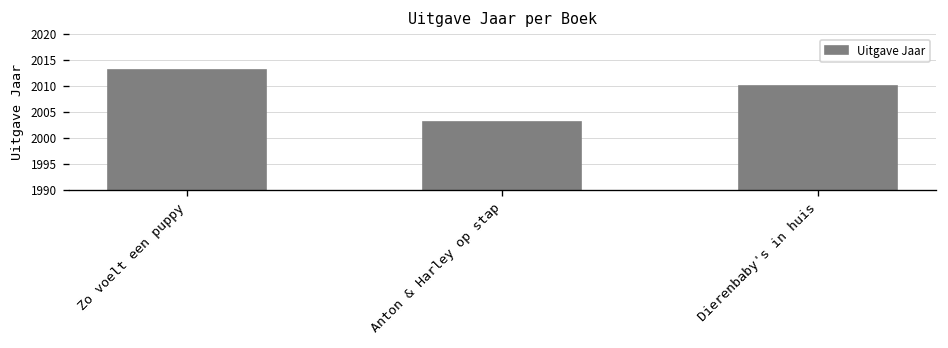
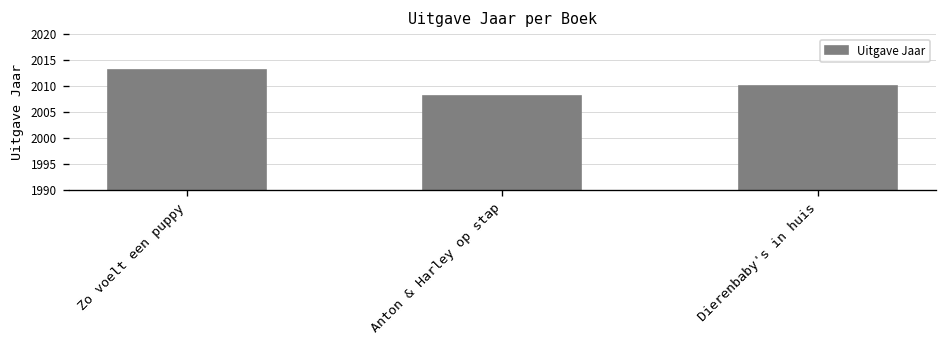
  {
    "Zo voelt een puppy": 2013,
-   "Anton & Harley op stap": 2003,
+   "Anton & Harley op stap": 2008,
    "Dierenbaby's in huis": 2010
  }
